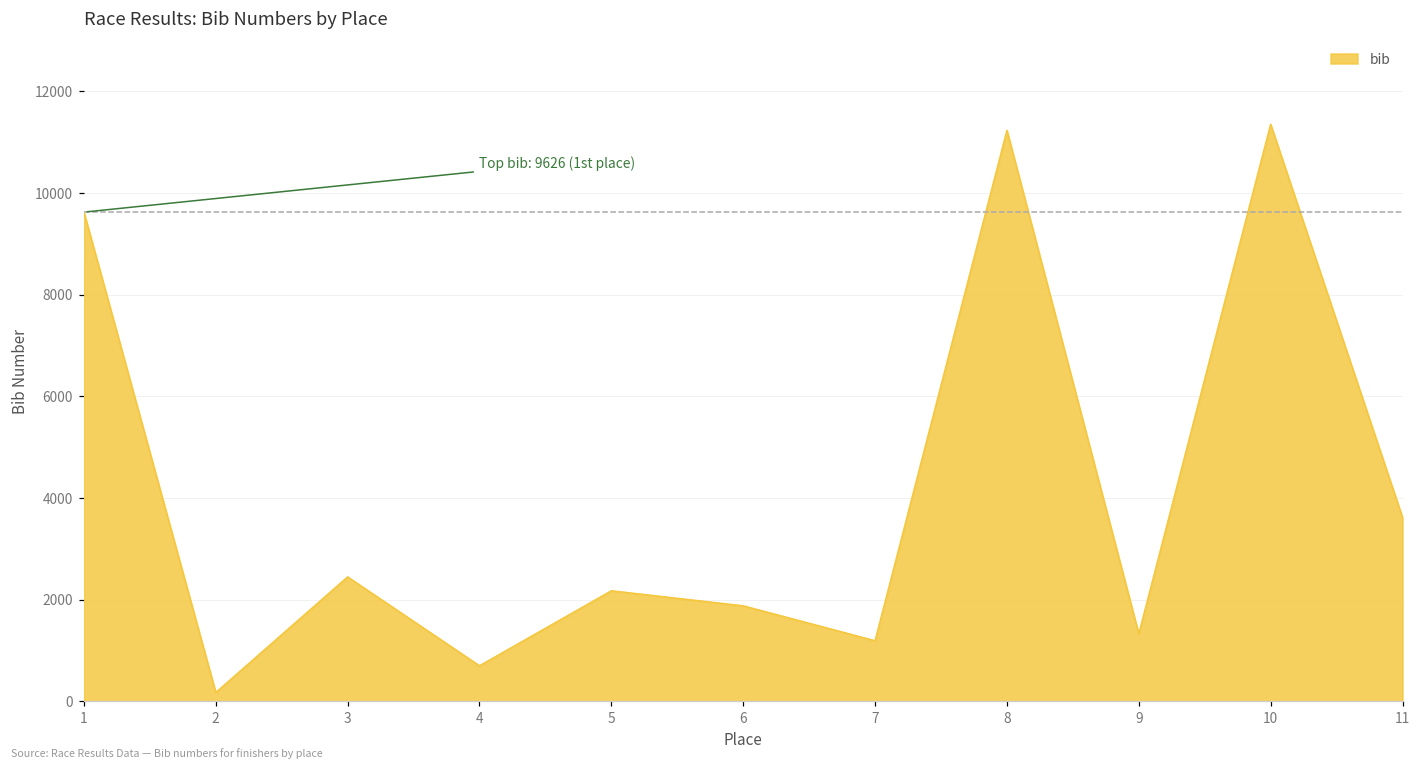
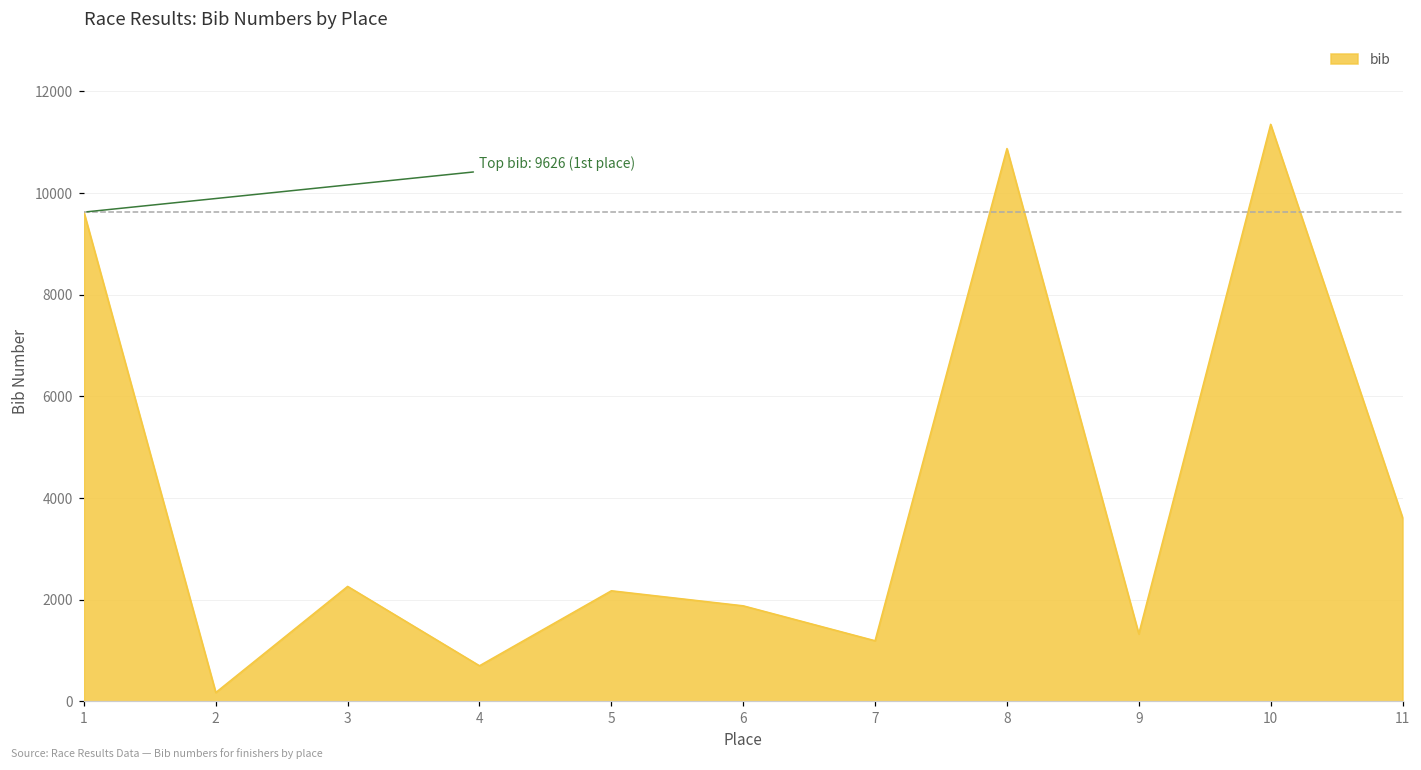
  {
    "2": 200,
-   "3": 2500,
+   "3": 2300,
    "4": 700,
    "5": 2200,
    "6": 1900,
    "7": 1200,
-   "8": 11200,
+   "8": 10900,
    "9": 1300,
    "10": 11400,
    "11": 3600
  }
